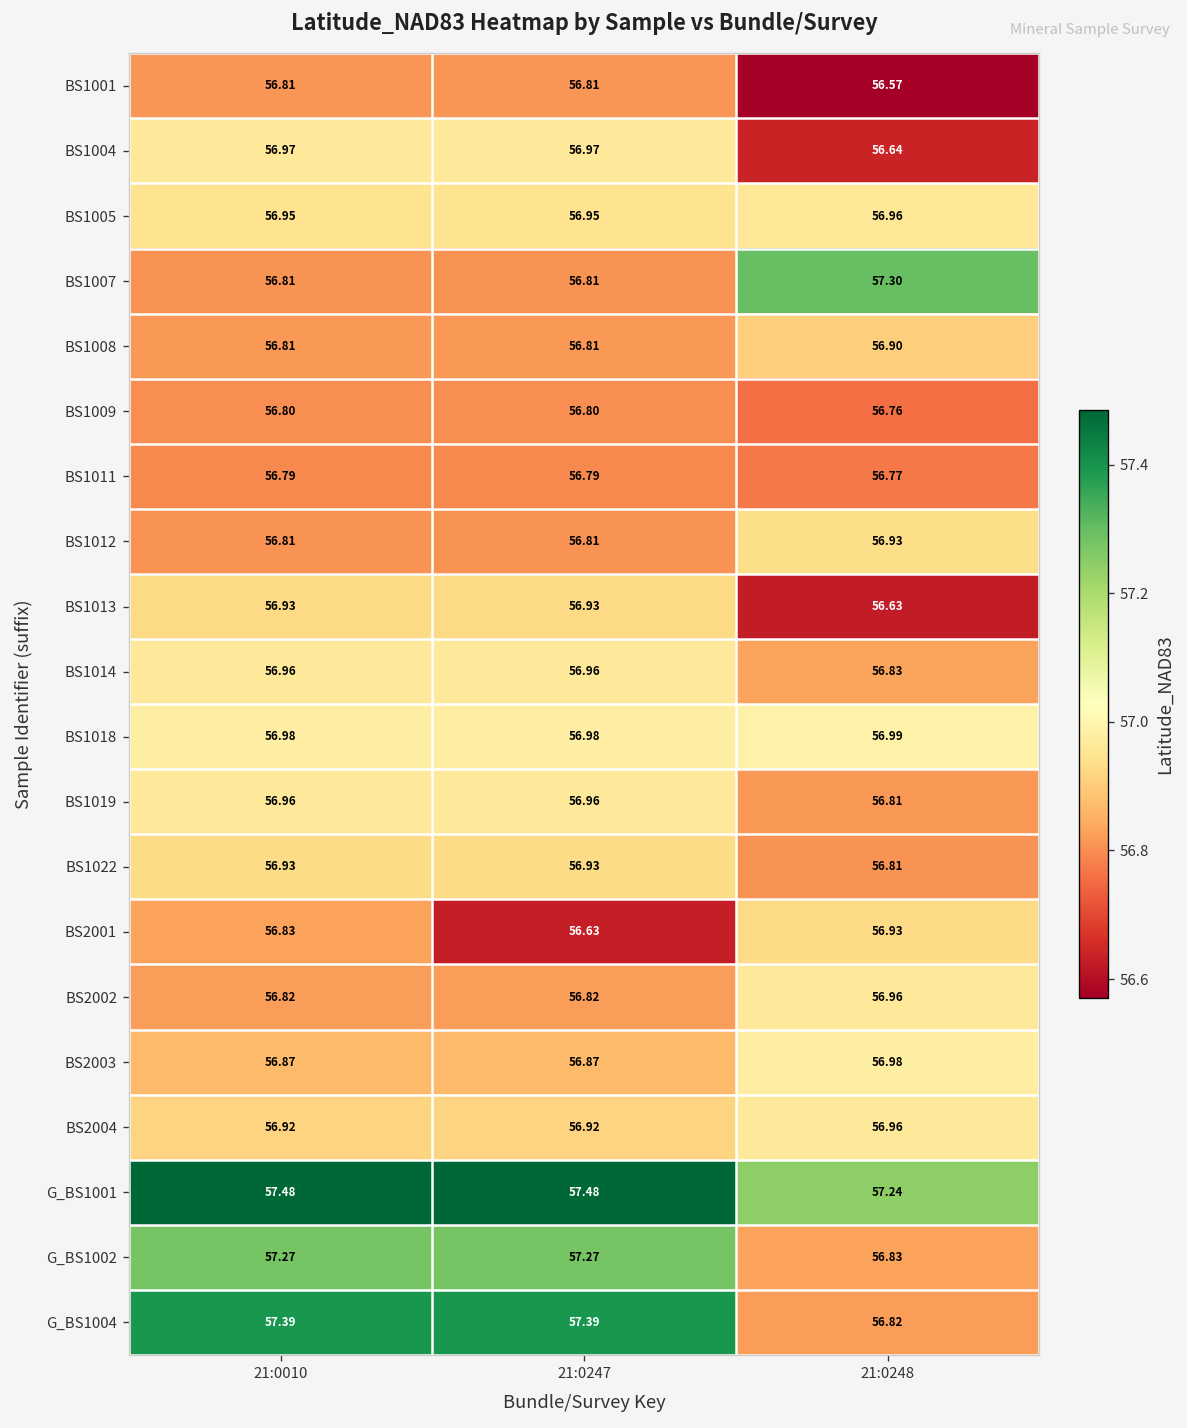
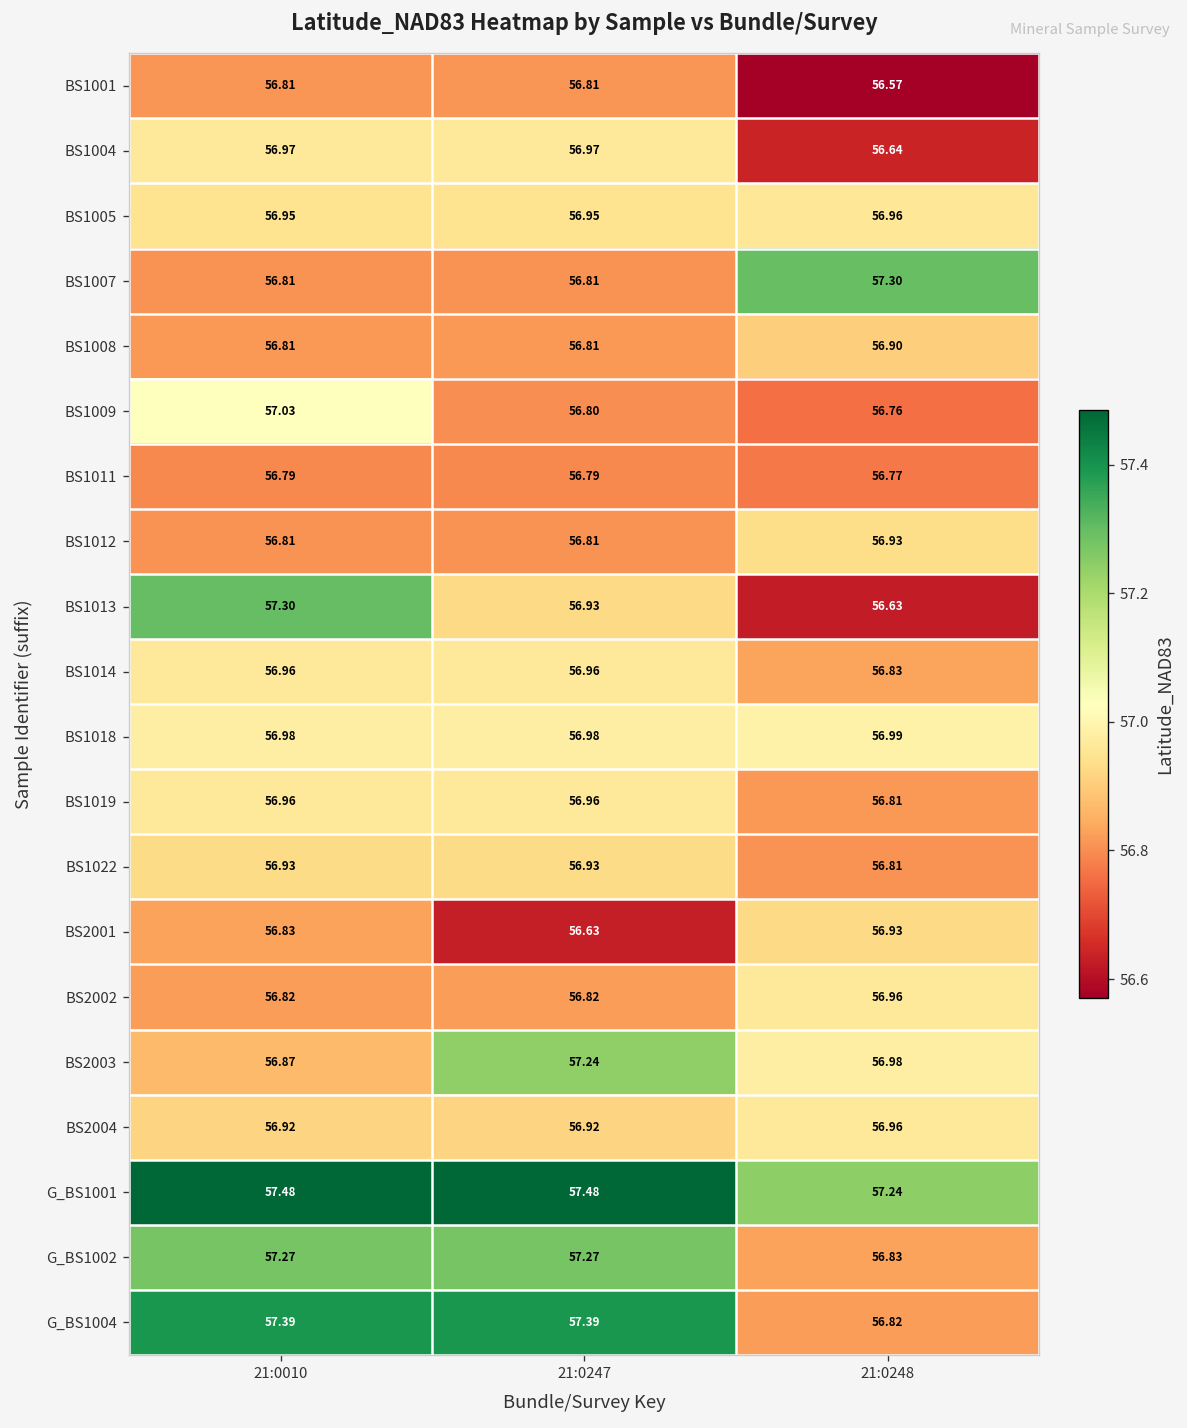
  {
    "BS1001": {
      "21:0010": 56.81,
      "21:0247": 56.81,
      "21:0248": 56.57
    },
    "BS1004": {
      "21:0010": 56.97,
      "21:0247": 56.97,
      "21:0248": 56.64
    },
    "BS1005": {
      "21:0010": 56.95,
      "21:0247": 56.95,
      "21:0248": 56.96
    },
    "BS1007": {
      "21:0010": 56.81,
      "21:0247": 56.81,
      "21:0248": 57.30
    },
    "BS1008": {
      "21:0010": 56.81,
      "21:0247": 56.81,
      "21:0248": 56.90
    },
    "BS1009": {
-     "21:0010": 56.80,
+     "21:0010": 57.03,
      "21:0247": 56.80,
      "21:0248": 56.76
    },
    "BS1011": {
      "21:0010": 56.79,
      "21:0247": 56.79,
      "21:0248": 56.77
    },
    "BS1012": {
      "21:0010": 56.81,
      "21:0247": 56.81,
      "21:0248": 56.93
    },
    "BS1013": {
-     "21:0010": 56.93,
+     "21:0010": 57.30,
      "21:0247": 56.93,
      "21:0248": 56.63
    },
    "BS1014": {
      "21:0010": 56.96,
      "21:0247": 56.96,
      "21:0248": 56.83
    },
    "BS1018": {
      "21:0010": 56.98,
      "21:0247": 56.98,
      "21:0248": 56.99
    },
    "BS1019": {
      "21:0010": 56.96,
      "21:0247": 56.96,
      "21:0248": 56.81
    },
    "BS1022": {
      "21:0010": 56.93,
      "21:0247": 56.93,
      "21:0248": 56.81
    },
    "BS2001": {
      "21:0010": 56.83,
      "21:0247": 56.63,
      "21:0248": 56.93
    },
    "BS2002": {
      "21:0010": 56.82,
      "21:0247": 56.82,
      "21:0248": 56.96
    },
    "BS2003": {
      "21:0010": 56.87,
-     "21:0247": 56.87,
+     "21:0247": 57.24,
      "21:0248": 56.98
    },
    "BS2004": {
      "21:0010": 56.92,
      "21:0247": 56.92,
      "21:0248": 56.96
    },
    "G_BS1001": {
      "21:0010": 57.48,
      "21:0247": 57.48,
      "21:0248": 57.24
    },
    "G_BS1002": {
      "21:0010": 57.27,
      "21:0247": 57.27,
      "21:0248": 56.83
    },
    "G_BS1004": {
      "21:0010": 57.39,
      "21:0247": 57.39,
      "21:0248": 56.82
    }
  }
